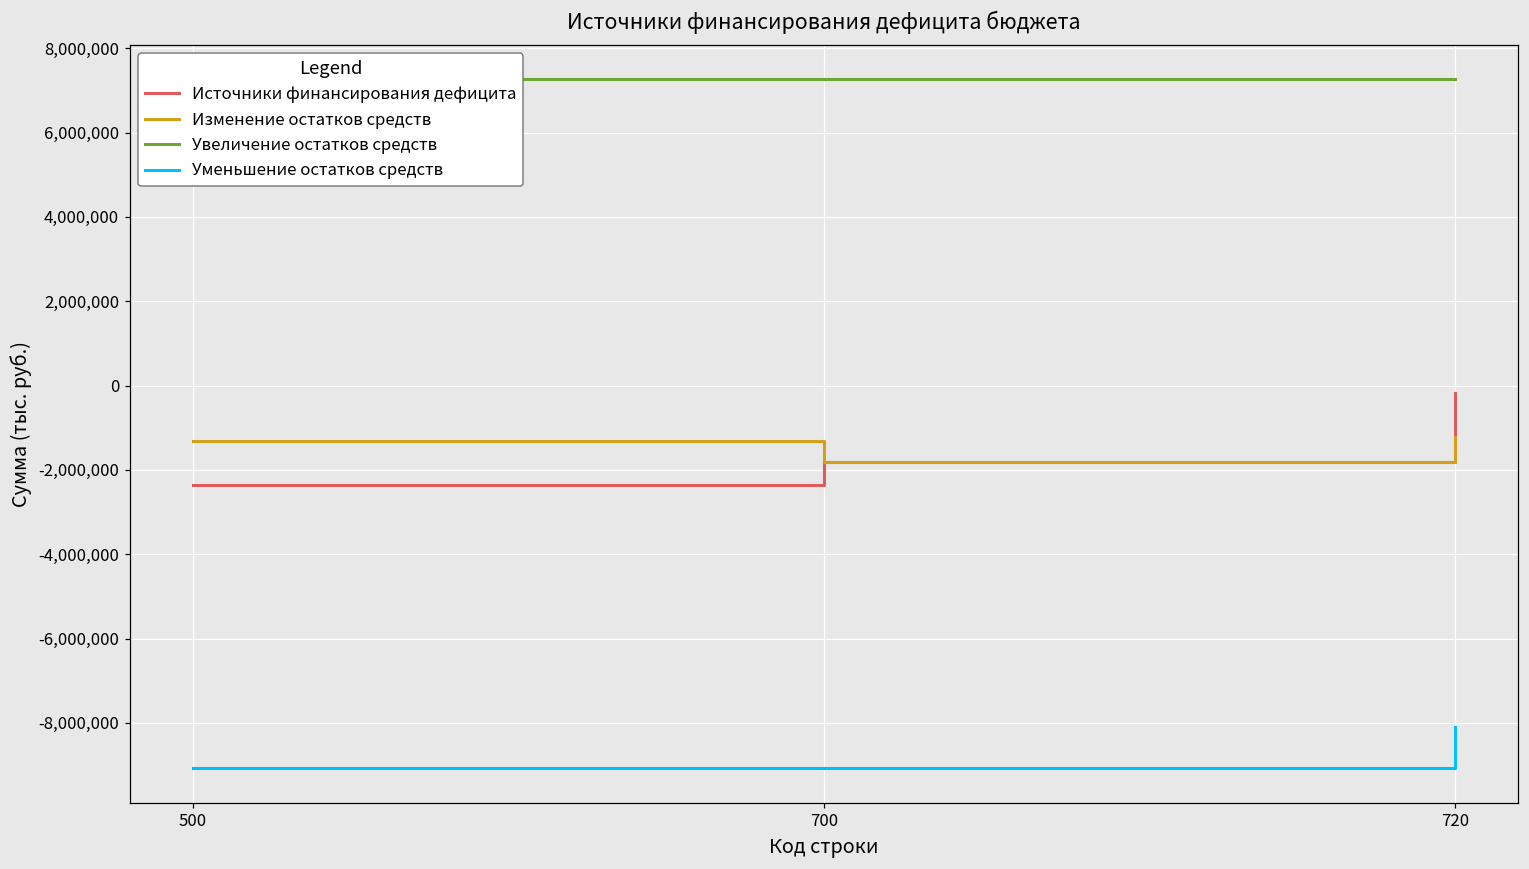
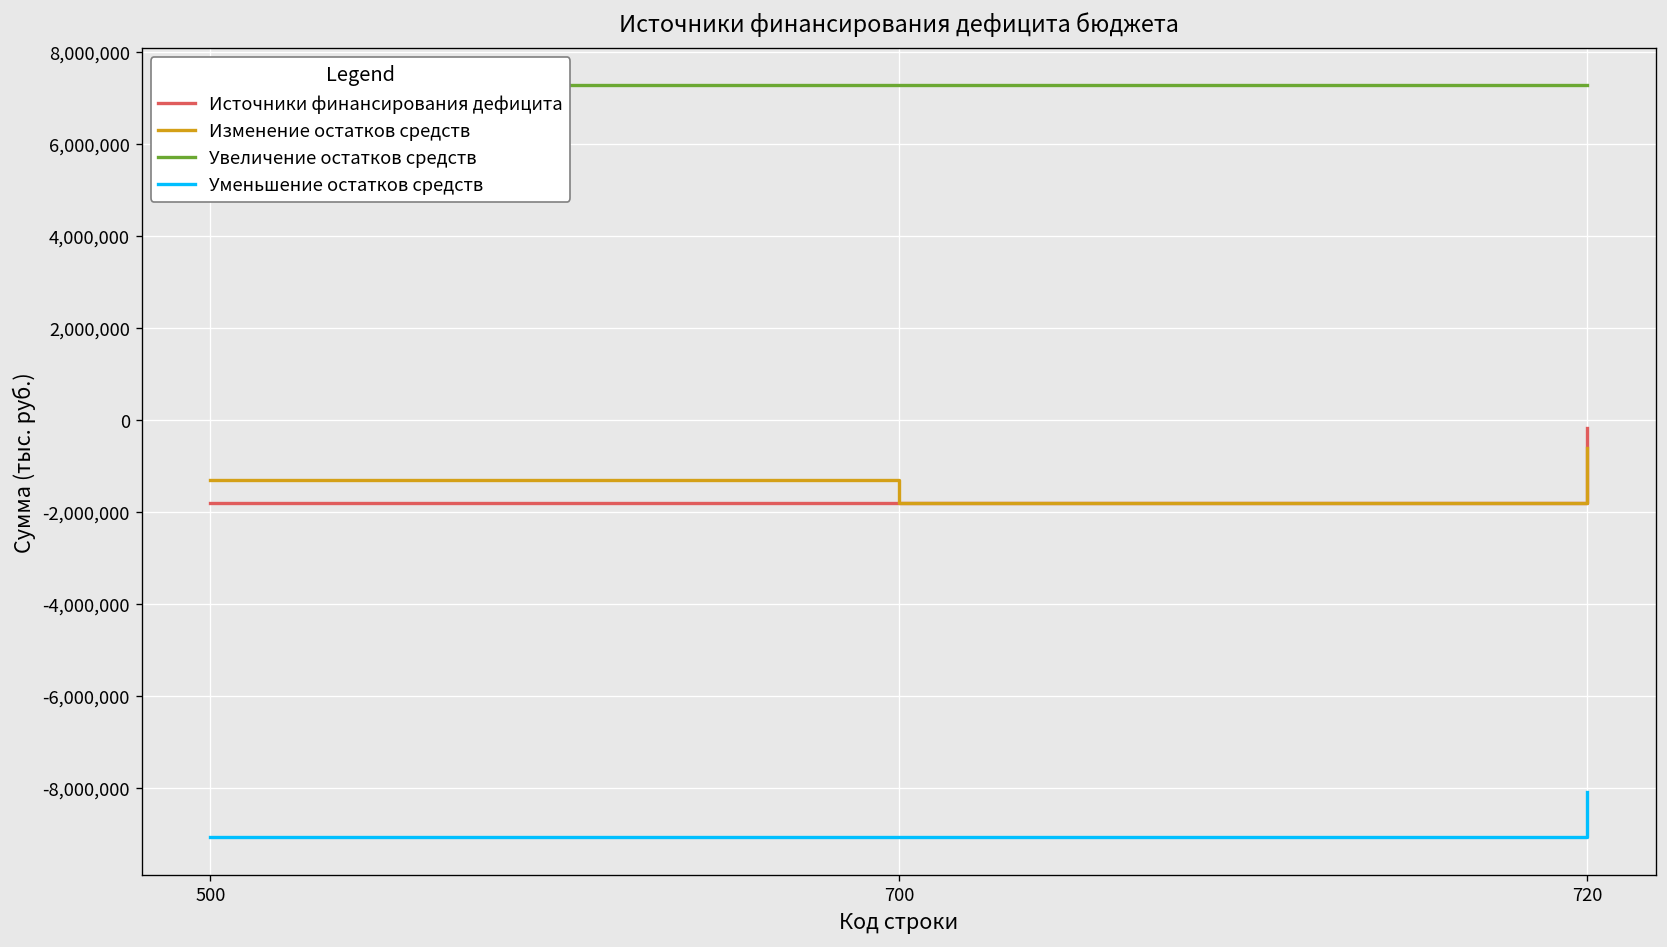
  {
    "Источники финансирования дефицита": {
-     "500": "-2,400,000",
+     "500": "-1,800,000",
      "720": "-200,000"
    },
    "Изменение остатков средств": {
      "500": "-1,300,000",
-     "720": "-1,200,000"
+     "720": "-600,000"
    },
    "Увеличение остатков средств": {
      "700": "7,300,000",
      "720": "7,300,000"
    },
    "Уменьшение остатков средств": {
      "500": "-9,100,000",
      "700": "-9,100,000",
      "720": "-8,100,000"
    }
  }
